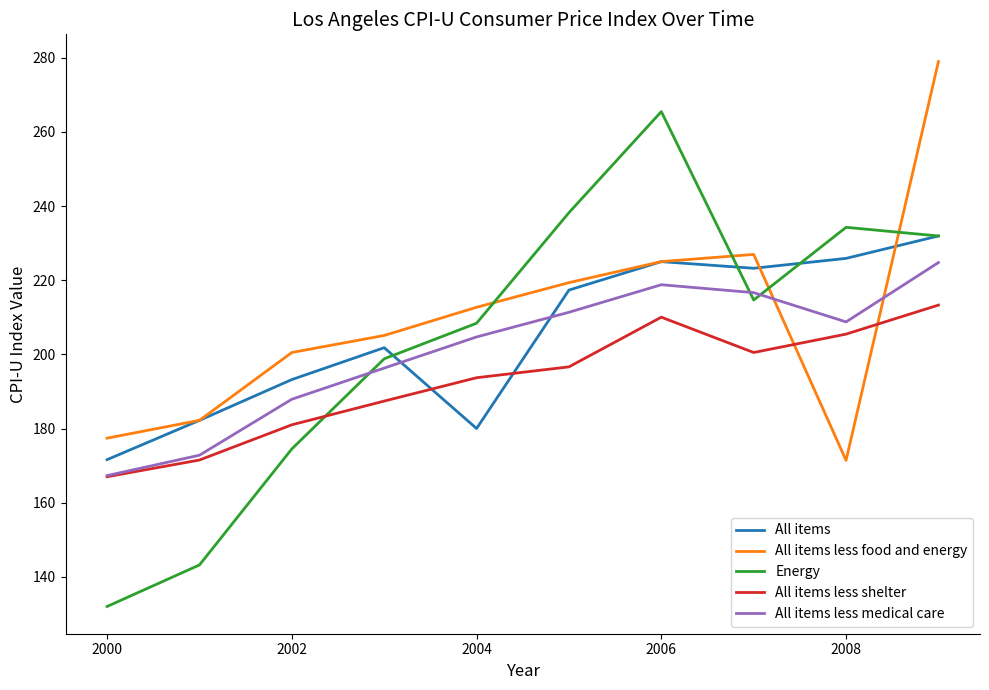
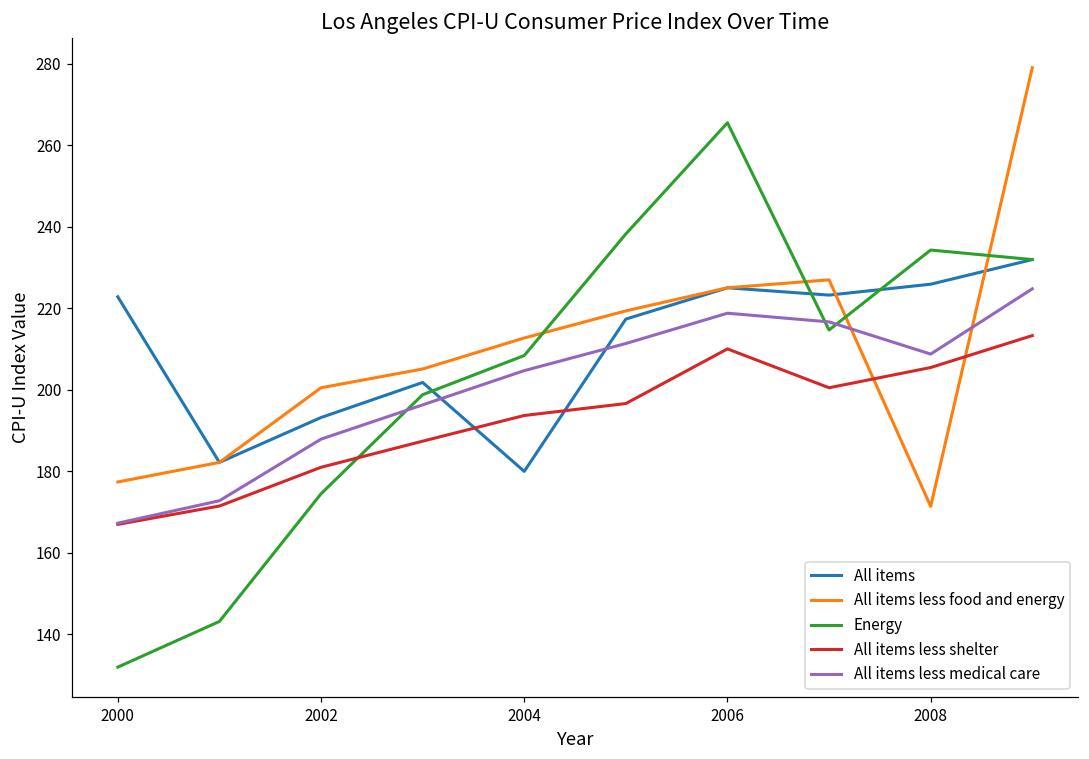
  {
    "All items": {
-     "2000": 172,
+     "2000": 223,
      "2002": 193,
      "2004": 180,
      "2008": 226
    },
    "All items less food and energy": {
      "2000": 177,
      "2002": 201,
      "2004": 213,
      "2008": 171
    },
    "Energy": {
      "2000": 132,
      "2002": 175,
      "2004": 208,
      "2006": 265,
      "2008": 234
    },
    "All items less shelter": {
      "2002": 181,
      "2004": 194,
      "2006": 210,
      "2008": 205
    },
    "All items less medical care": {
      "2002": 188,
      "2004": 205,
      "2006": 219,
      "2008": 209
    }
  }
